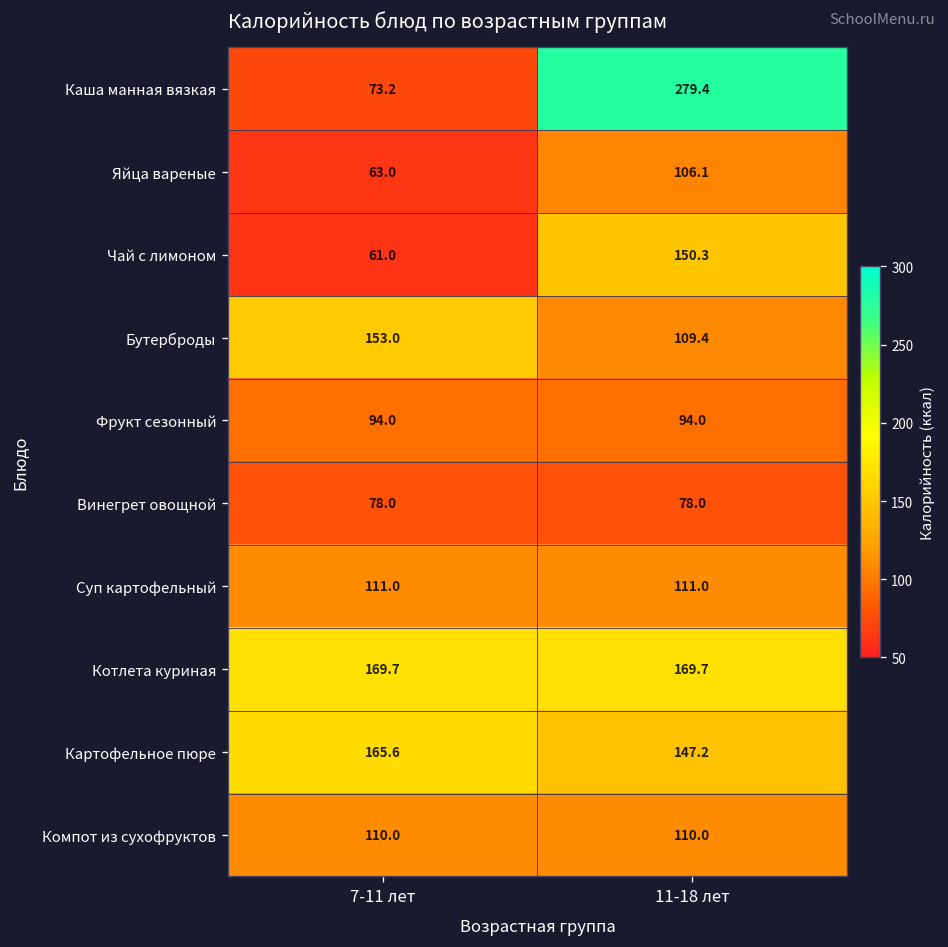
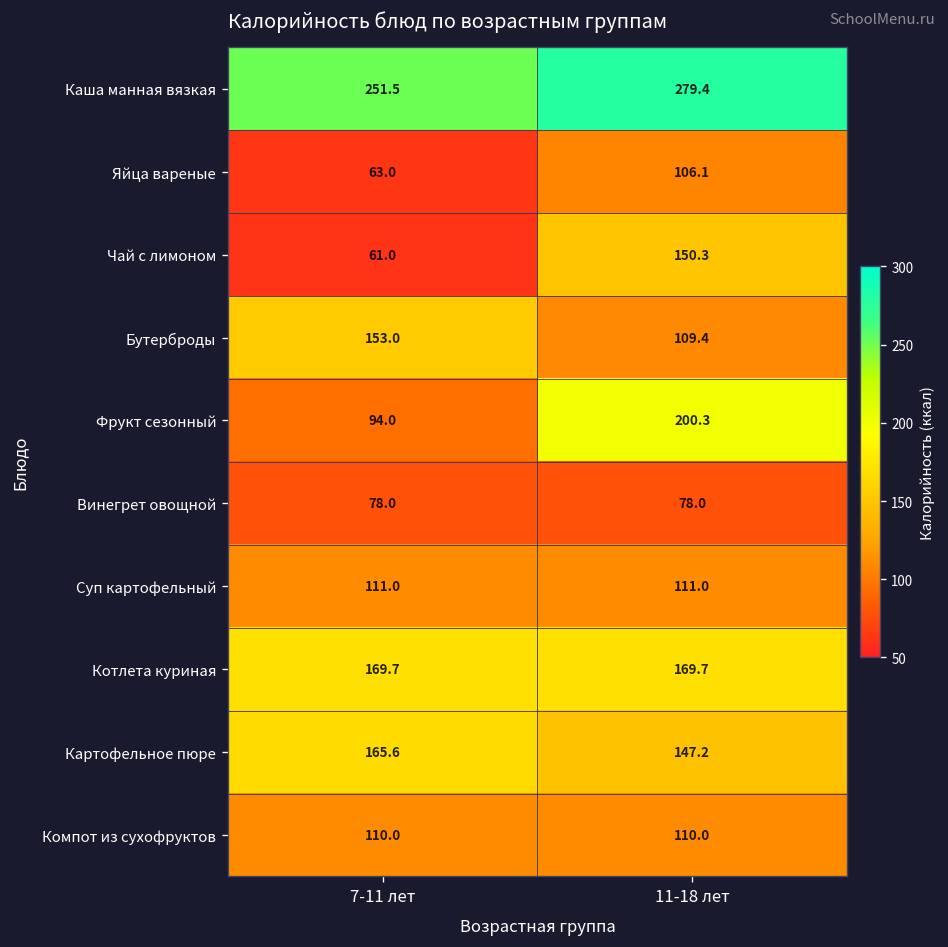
  {
    "Каша манная вязкая": {
-     "7-11 лет": 73.2,
+     "7-11 лет": 251.5,
      "11-18 лет": 279.4
    },
    "Яйца вареные": {
      "7-11 лет": 63.0,
      "11-18 лет": 106.1
    },
    "Чай с лимоном": {
      "7-11 лет": 61.0,
      "11-18 лет": 150.3
    },
    "Бутерброды": {
      "7-11 лет": 153.0,
      "11-18 лет": 109.4
    },
    "Фрукт сезонный": {
      "7-11 лет": 94.0,
-     "11-18 лет": 94.0
+     "11-18 лет": 200.3
    },
    "Винегрет овощной": {
      "7-11 лет": 78.0,
      "11-18 лет": 78.0
    },
    "Суп картофельный": {
      "7-11 лет": 111.0,
      "11-18 лет": 111.0
    },
    "Котлета куриная": {
      "7-11 лет": 169.7,
      "11-18 лет": 169.7
    },
    "Картофельное пюре": {
      "7-11 лет": 165.6,
      "11-18 лет": 147.2
    },
    "Компот из сухофруктов": {
      "7-11 лет": 110.0,
      "11-18 лет": 110.0
    }
  }
